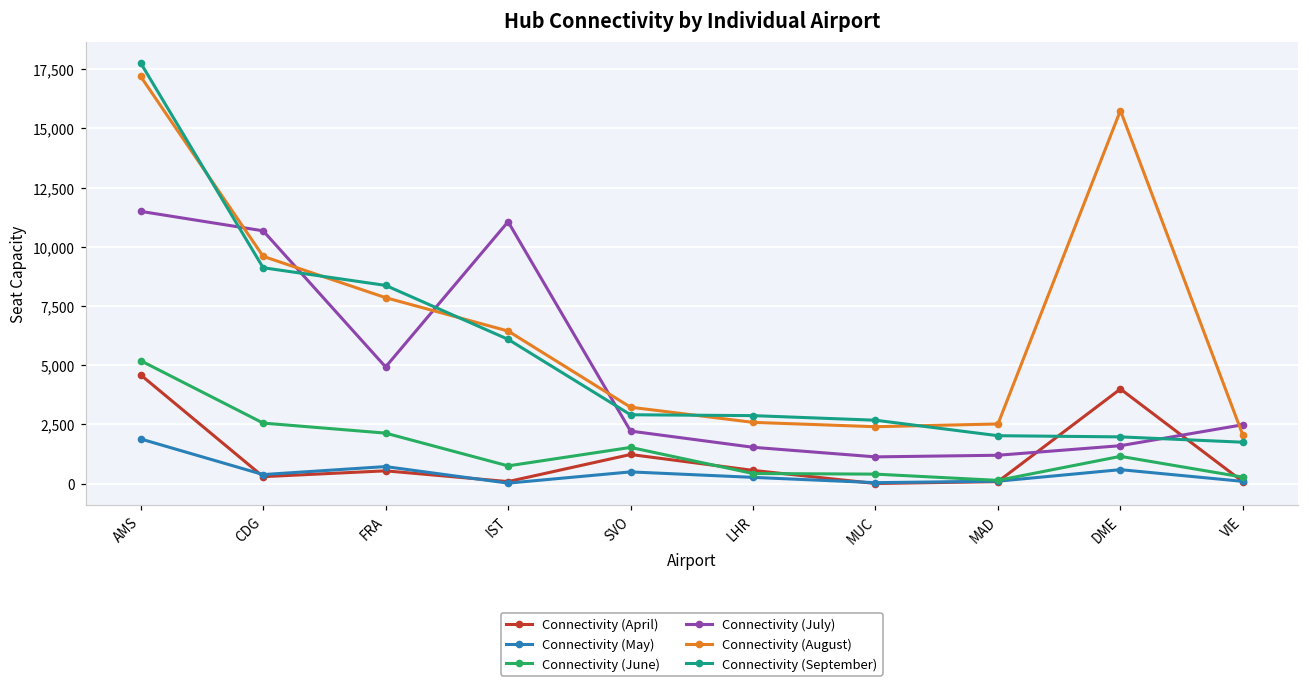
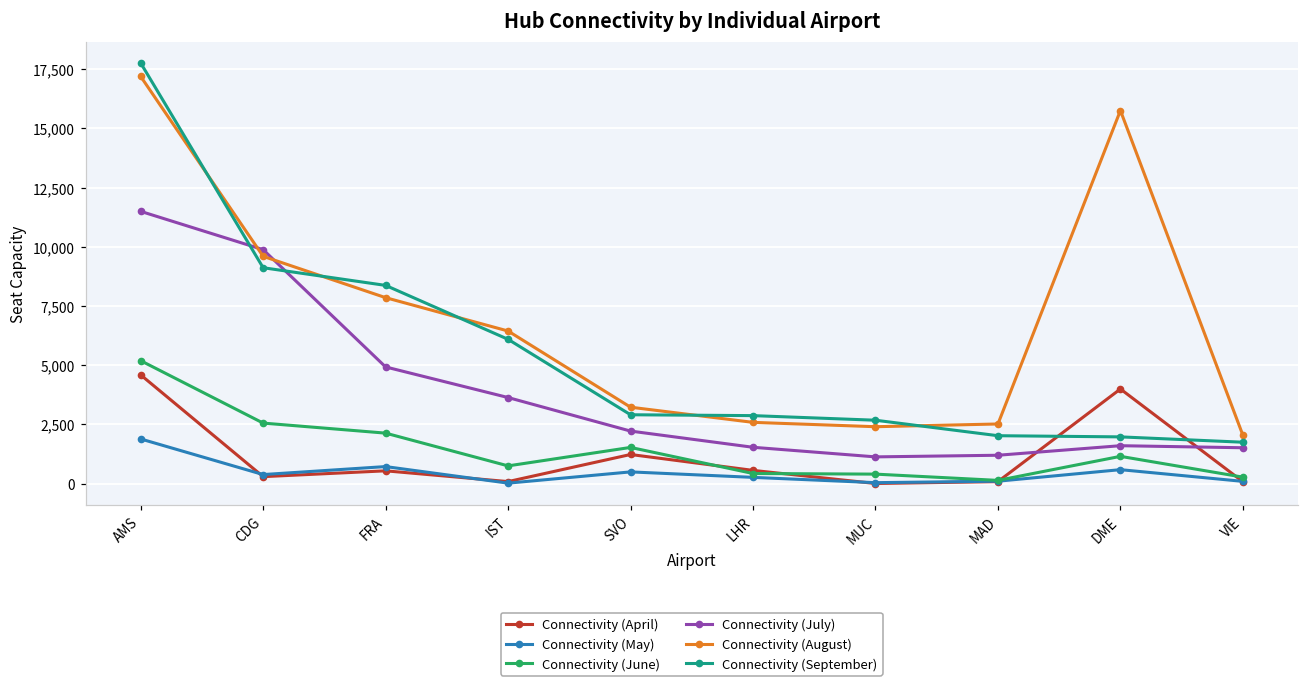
  {
    "Connectivity (April)": {
      "AMS": "4,600",
      "FRA": "500",
      "SVO": "1,200",
      "LHR": "600",
      "DME": "4,000"
    },
    "Connectivity (May)": {
      "AMS": "1,900",
      "FRA": "700",
      "SVO": "500",
      "LHR": "300",
      "DME": "600"
    },
    "Connectivity (July)": {
      "AMS": "11,500",
-     "CDG": "10,700",
+     "CDG": "9,900",
      "FRA": "4,900",
-     "IST": "11,100",
+     "IST": "3,600",
      "SVO": "2,200",
      "LHR": "1,500",
      "MUC": "1,100",
      "MAD": "1,200",
      "DME": "1,600",
-     "VIE": "2,500"
+     "VIE": "1,500"
    },
    "Connectivity (August)": {
      "AMS": "17,200",
      "CDG": "9,600",
      "FRA": "7,900",
      "IST": "6,400",
      "SVO": "3,200",
      "LHR": "2,600",
      "MUC": "2,400",
      "MAD": "2,500",
      "DME": "15,800",
      "VIE": "2,000"
    }
  }
